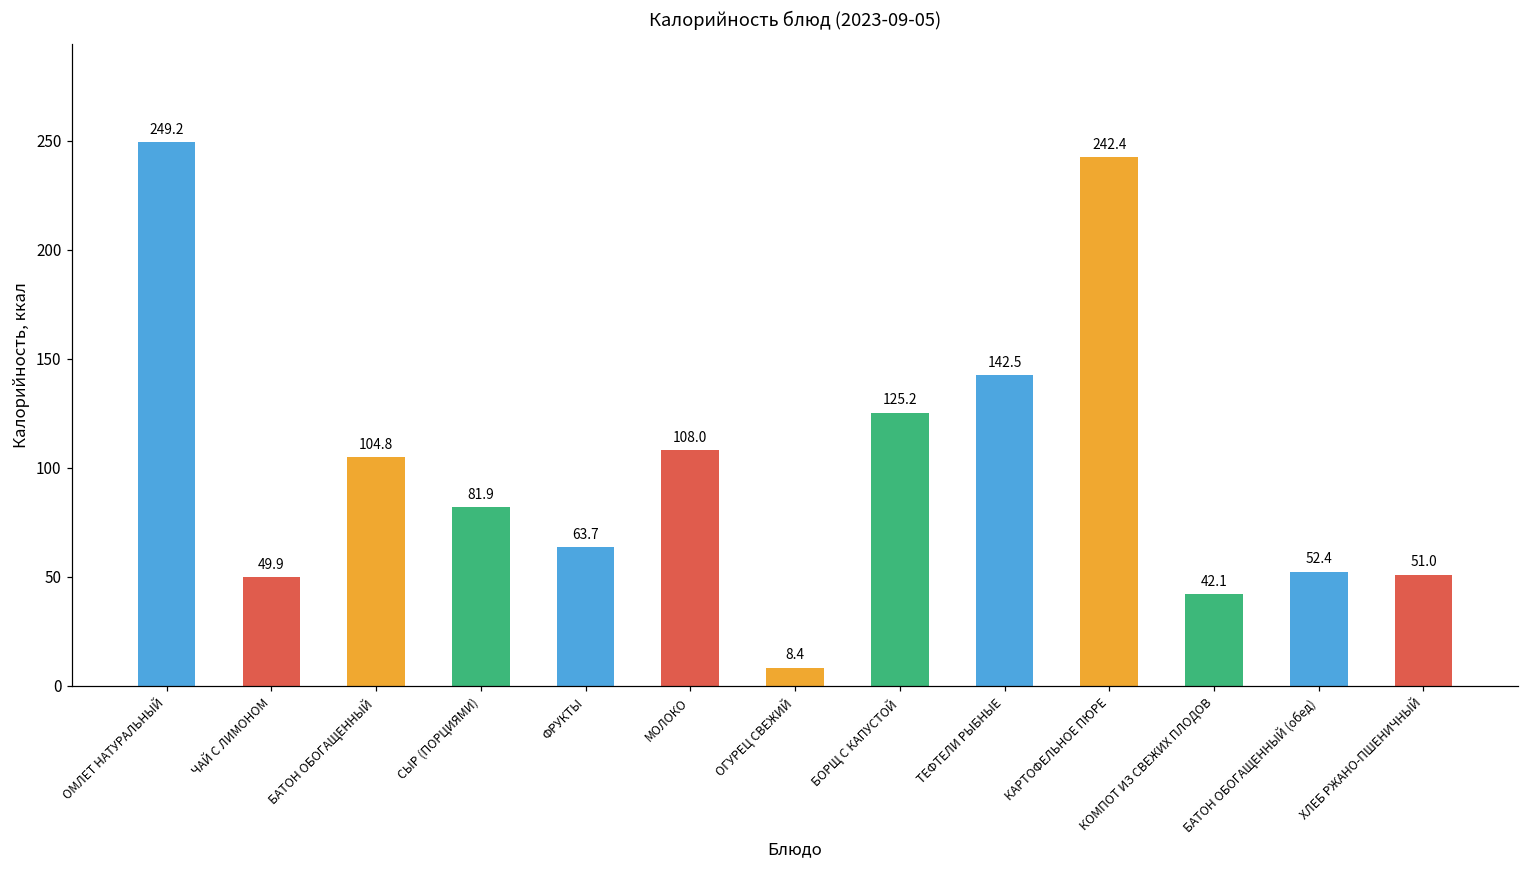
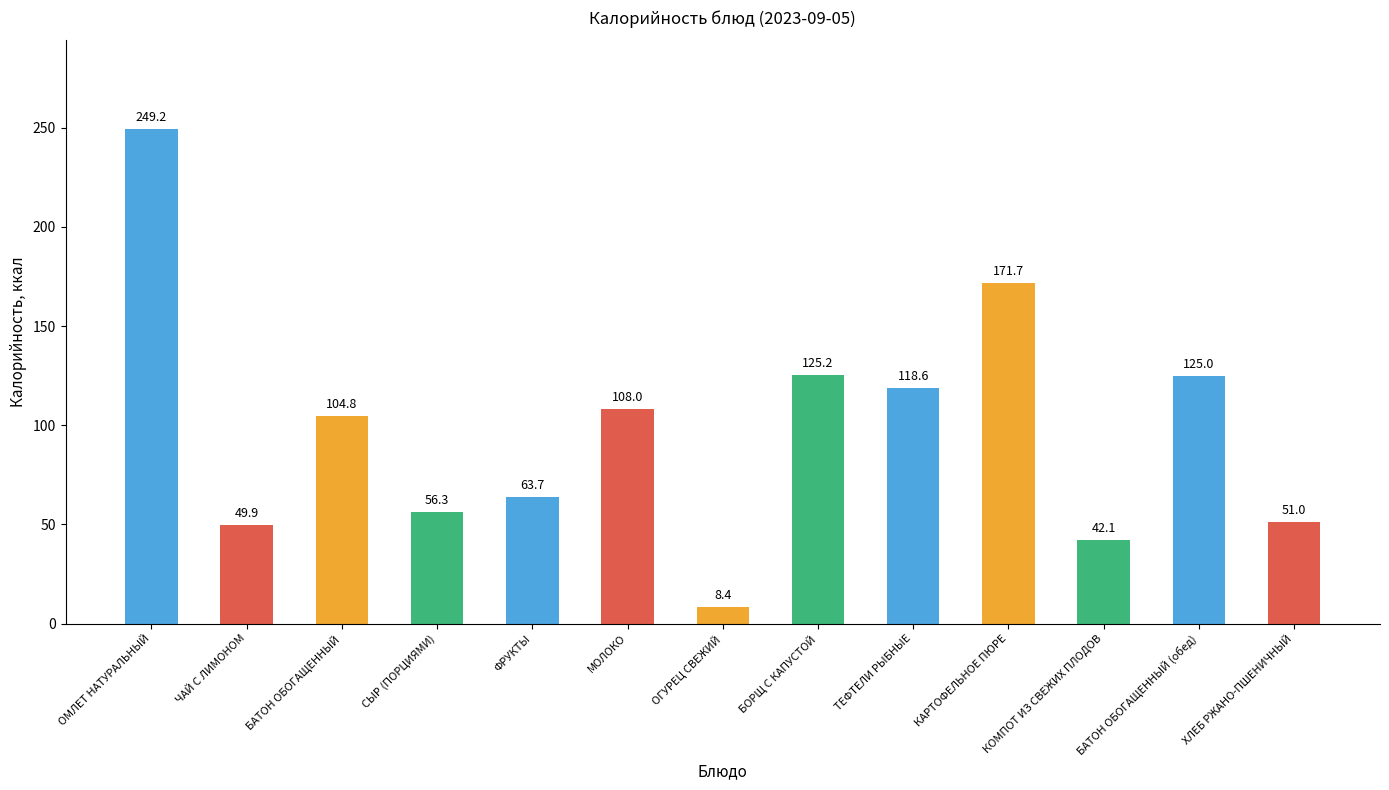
  {
    "ОМЛЕТ НАТУРАЛЬНЫЙ": 249.2,
    "ЧАЙ С ЛИМОНОМ": 49.9,
    "БАТОН ОБОГАЩЕННЫЙ": 104.8,
-   "СЫР (ПОРЦИЯМИ)": 81.9,
+   "СЫР (ПОРЦИЯМИ)": 56.3,
    "ФРУКТЫ": 63.7,
    "МОЛОКО": 108.0,
    "ОГУРЕЦ СВЕЖИЙ": 8.4,
    "БОРЩ С КАПУСТОЙ": 125.2,
-   "ТЕФТЕЛИ РЫБНЫЕ": 142.5,
-   "КАРТОФЕЛЬНОЕ ПЮРЕ": 242.4,
+   "ТЕФТЕЛИ РЫБНЫЕ": 118.6,
+   "КАРТОФЕЛЬНОЕ ПЮРЕ": 171.7,
    "КОМПОТ ИЗ СВЕЖИХ ПЛОДОВ": 42.1,
-   "БАТОН ОБОГАЩЕННЫЙ (обед)": 52.4,
+   "БАТОН ОБОГАЩЕННЫЙ (обед)": 125.0,
    "ХЛЕБ РЖАНО-ПШЕНИЧНЫЙ": 51.0
  }
